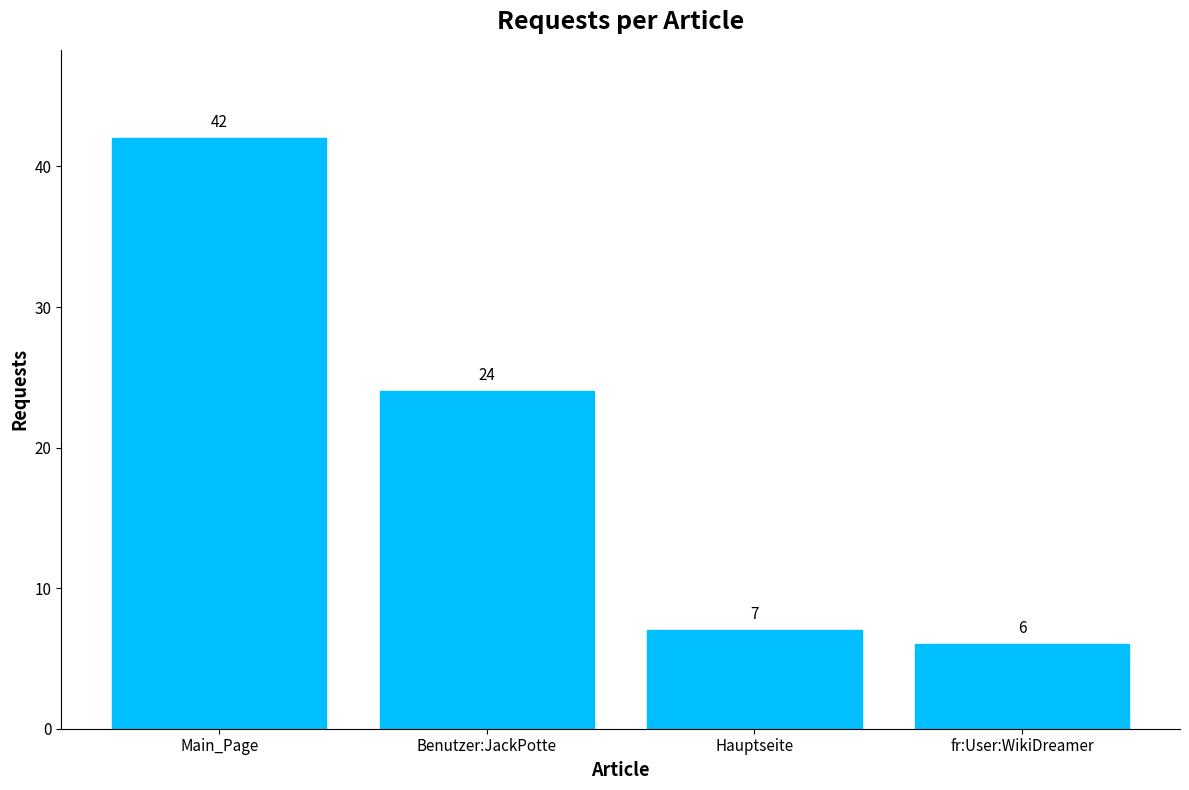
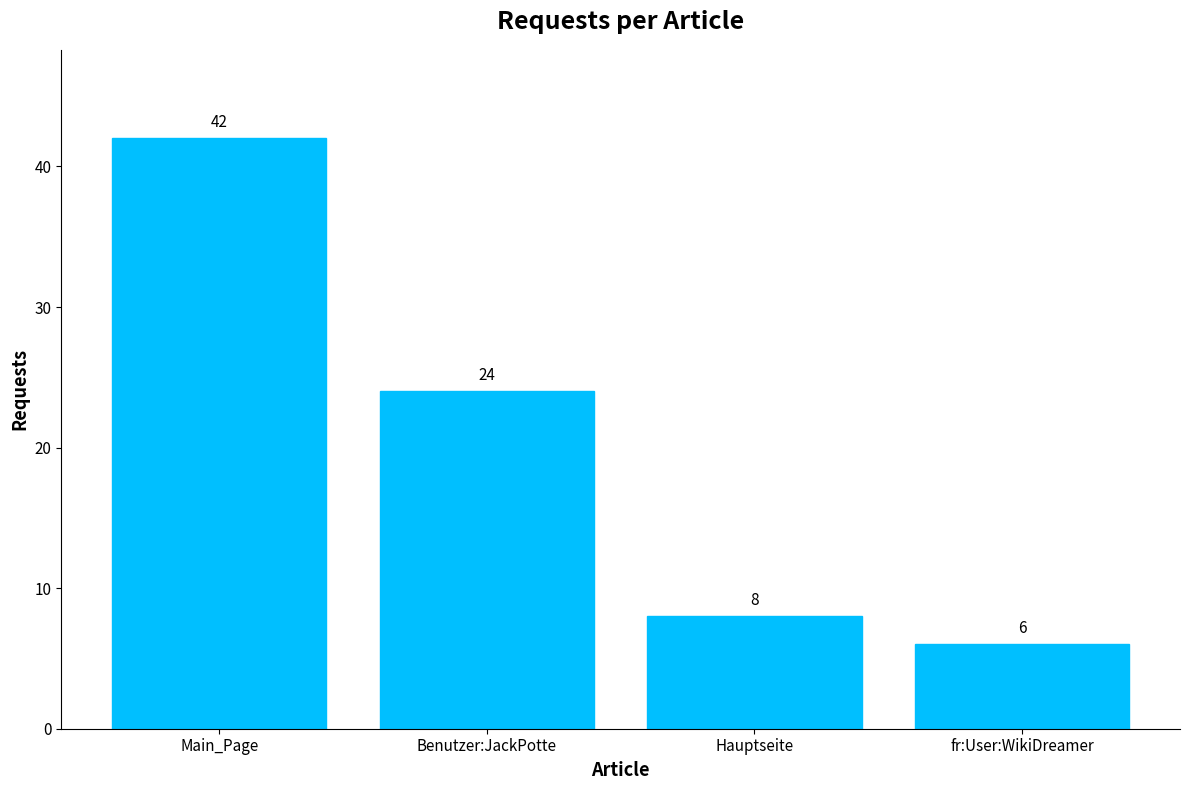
  {
    "Main_Page": 42,
    "Benutzer:JackPotte": 24,
-   "Hauptseite": 7,
+   "Hauptseite": 8,
    "fr:User:WikiDreamer": 6
  }
